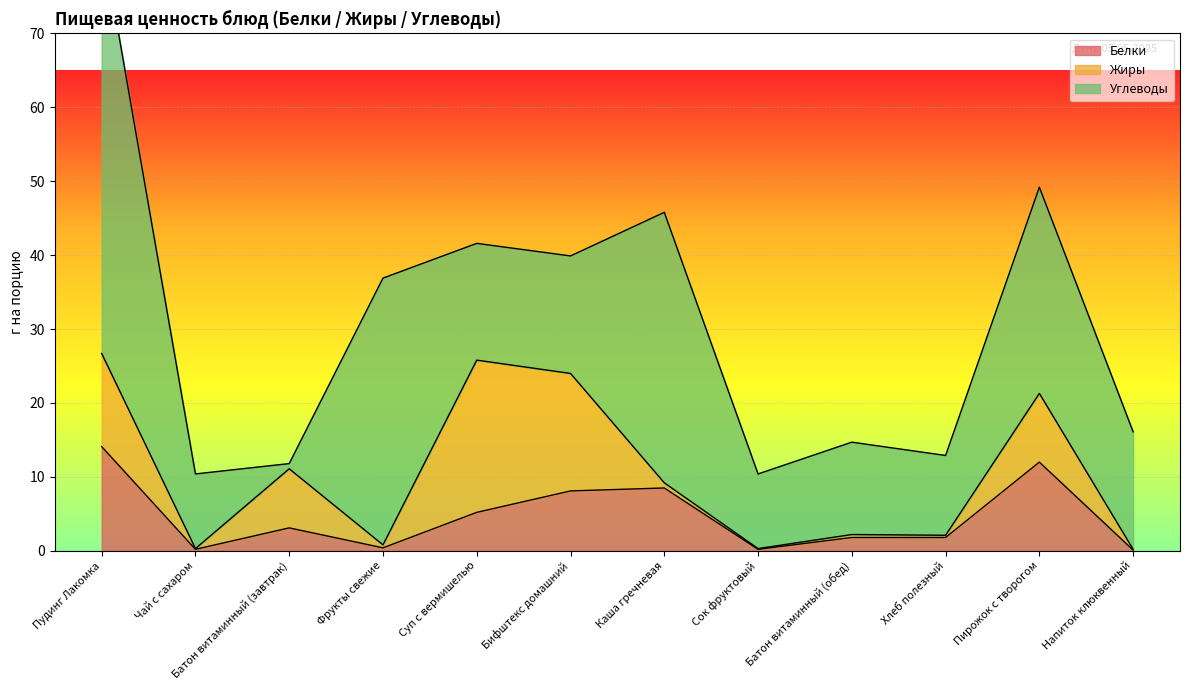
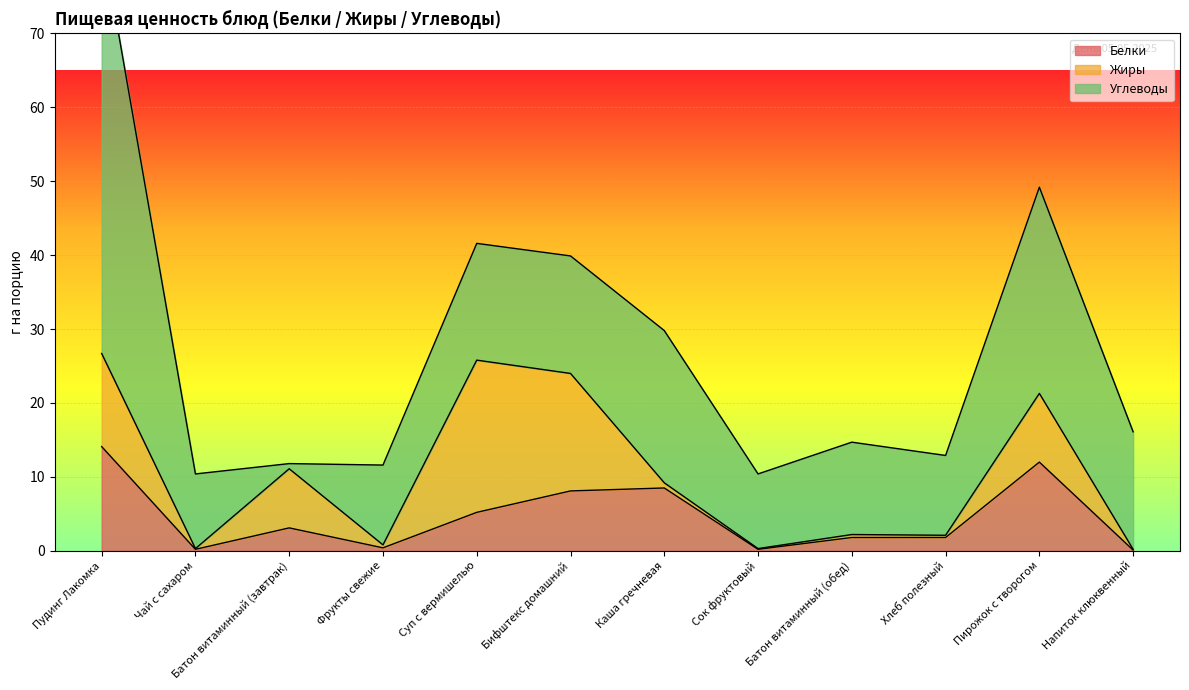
  {
    "Белки": {
      "Пудинг Лакомка": 14,
      "Батон витаминный (завтрак)": 3,
      "Фрукты свежие": 0,
      "Суп с вермишелью": 5,
      "Бифштекс домашний": 8,
      "Каша гречневая": 9,
      "Батон витаминный (обед)": 2,
      "Пирожок с творогом": 12
    },
    "Жиры": {
      "Пудинг Лакомка": 13,
      "Батон витаминный (завтрак)": 8,
      "Фрукты свежие": 0,
      "Суп с вермишелью": 21,
      "Бифштекс домашний": 16,
      "Каша гречневая": 1,
      "Батон витаминный (обед)": 0,
      "Пирожок с творогом": 9
    },
    "Углеводы": {
      "Чай с сахаром": 10,
      "Батон витаминный (завтрак)": 1,
-     "Фрукты свежие": 36,
+     "Фрукты свежие": 11,
      "Суп с вермишелью": 16,
      "Бифштекс домашний": 16,
-     "Каша гречневая": 37,
+     "Каша гречневая": 21,
      "Сок фруктовый": 10,
      "Батон витаминный (обед)": 13,
      "Хлеб полезный": 11,
      "Пирожок с творогом": 28,
      "Напиток клюквенный": 16
    }
  }
